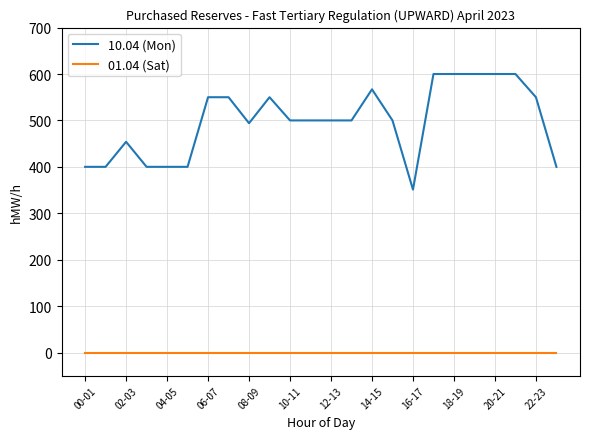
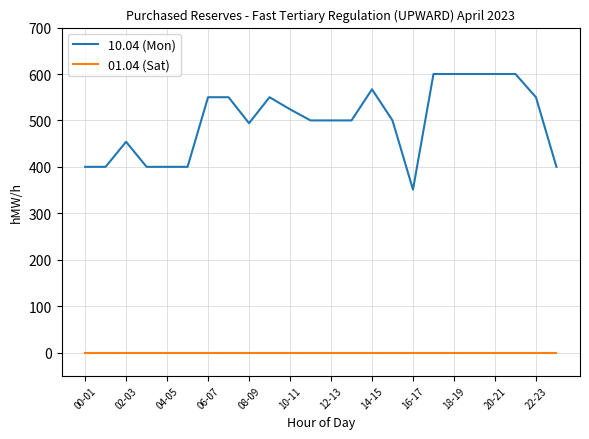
  {
    "10.04 (Mon)": {
      "00-01": 400,
      "02-03": 450,
      "04-05": 400,
      "06-07": 550,
      "08-09": 490,
-     "10-11": 500,
+     "10-11": 520,
      "12-13": 500,
      "14-15": 570,
      "16-17": 350,
      "18-19": 600,
      "20-21": 600,
      "22-23": 550
    },
    "01.04 (Sat)": {
      "00-01": 0,
      "02-03": 0,
      "04-05": 0,
      "06-07": 0,
      "08-09": 0,
      "10-11": 0,
      "12-13": 0,
      "14-15": 0,
      "16-17": 0,
      "18-19": 0,
      "20-21": 0,
      "22-23": 0
    }
  }
